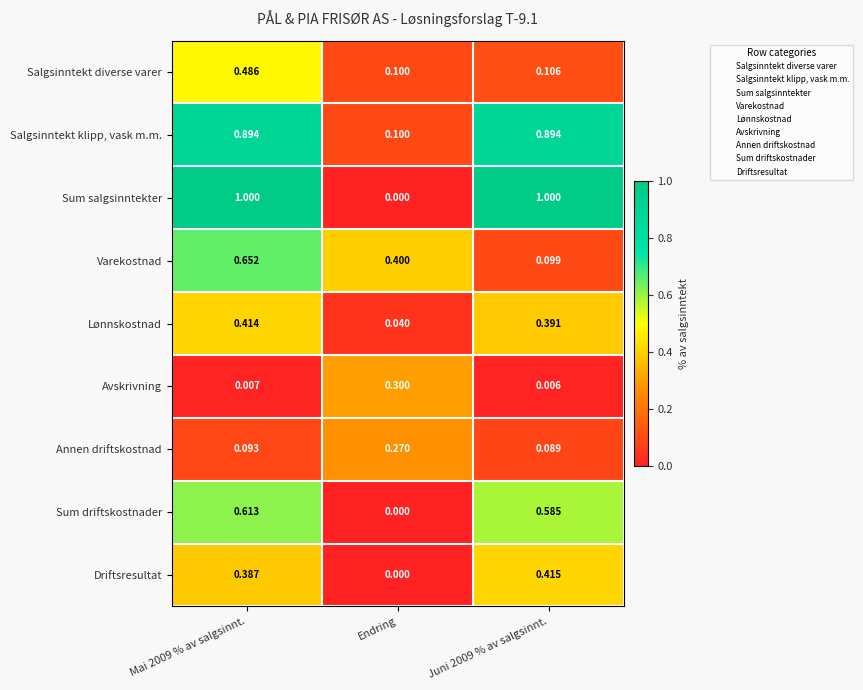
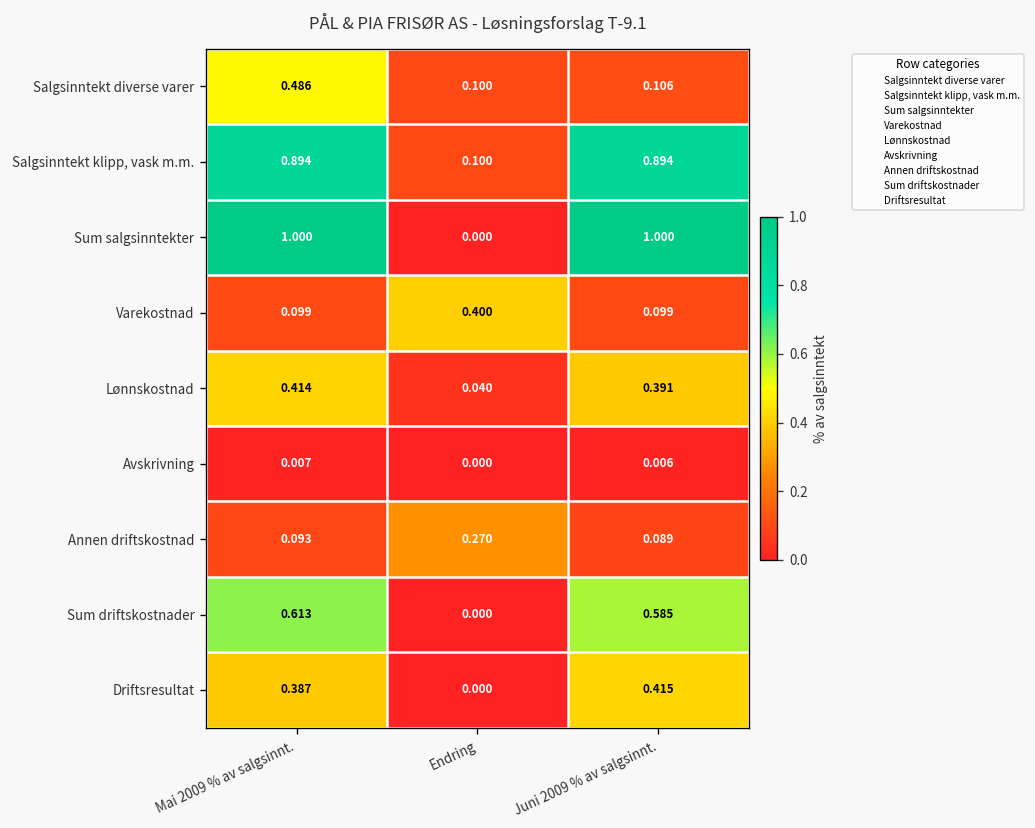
  {
    "Salgsinntekt diverse varer": {
      "Mai 2009 % av salgsinnt.": 0.486,
      "Endring": 0.100,
      "Juni 2009 % av salgsinnt.": 0.106
    },
    "Salgsinntekt klipp, vask m.m.": {
      "Mai 2009 % av salgsinnt.": 0.894,
      "Endring": 0.100,
      "Juni 2009 % av salgsinnt.": 0.894
    },
    "Sum salgsinntekter": {
      "Mai 2009 % av salgsinnt.": 1.000,
      "Endring": 0.000,
      "Juni 2009 % av salgsinnt.": 1.000
    },
    "Varekostnad": {
-     "Mai 2009 % av salgsinnt.": 0.652,
+     "Mai 2009 % av salgsinnt.": 0.099,
      "Endring": 0.400,
      "Juni 2009 % av salgsinnt.": 0.099
    },
    "Lønnskostnad": {
      "Mai 2009 % av salgsinnt.": 0.414,
      "Endring": 0.040,
      "Juni 2009 % av salgsinnt.": 0.391
    },
    "Avskrivning": {
      "Mai 2009 % av salgsinnt.": 0.007,
-     "Endring": 0.300,
+     "Endring": 0.000,
      "Juni 2009 % av salgsinnt.": 0.006
    },
    "Annen driftskostnad": {
      "Mai 2009 % av salgsinnt.": 0.093,
      "Endring": 0.270,
      "Juni 2009 % av salgsinnt.": 0.089
    },
    "Sum driftskostnader": {
      "Mai 2009 % av salgsinnt.": 0.613,
      "Endring": 0.000,
      "Juni 2009 % av salgsinnt.": 0.585
    },
    "Driftsresultat": {
      "Mai 2009 % av salgsinnt.": 0.387,
      "Endring": 0.000,
      "Juni 2009 % av salgsinnt.": 0.415
    }
  }
